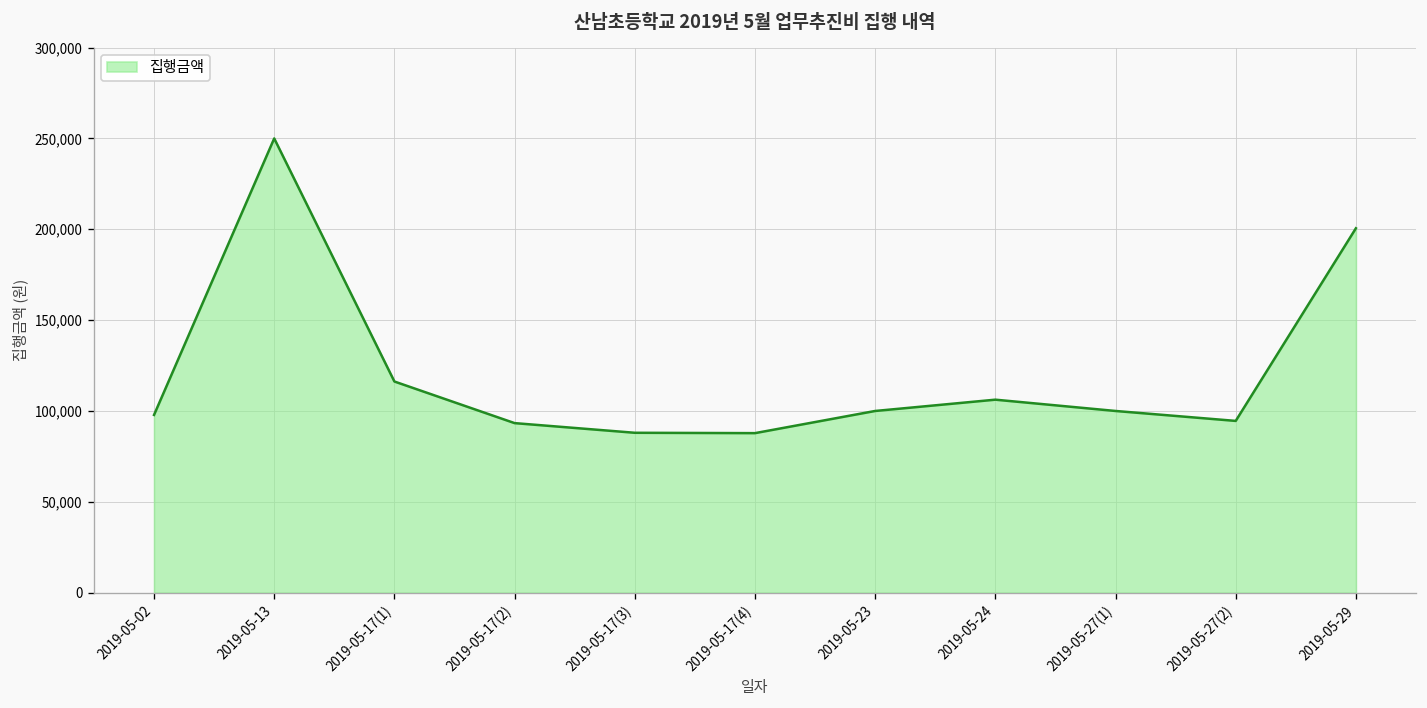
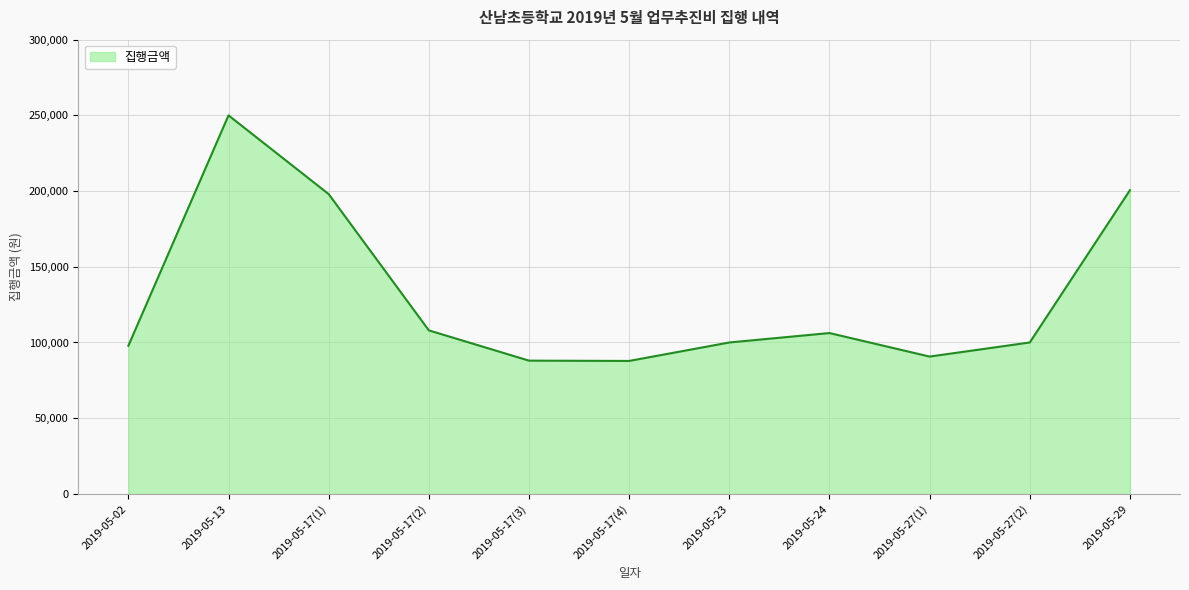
  {
    "2019-05-02": "98,000",
    "2019-05-13": "250,000",
-   "2019-05-17(1)": "116,000",
-   "2019-05-17(2)": "93,000",
+   "2019-05-17(1)": "198,000",
+   "2019-05-17(2)": "108,000",
    "2019-05-17(3)": "88,000",
    "2019-05-17(4)": "88,000",
    "2019-05-23": "100,000",
    "2019-05-24": "106,000",
-   "2019-05-27(1)": "100,000",
-   "2019-05-27(2)": "95,000",
+   "2019-05-27(1)": "91,000",
+   "2019-05-27(2)": "100,000",
    "2019-05-29": "201,000"
  }
